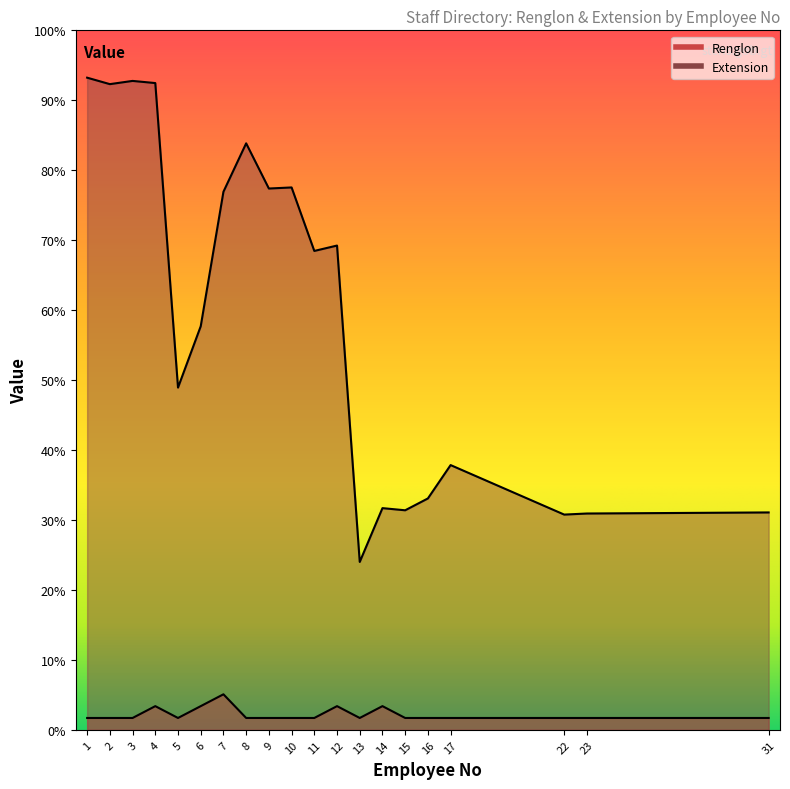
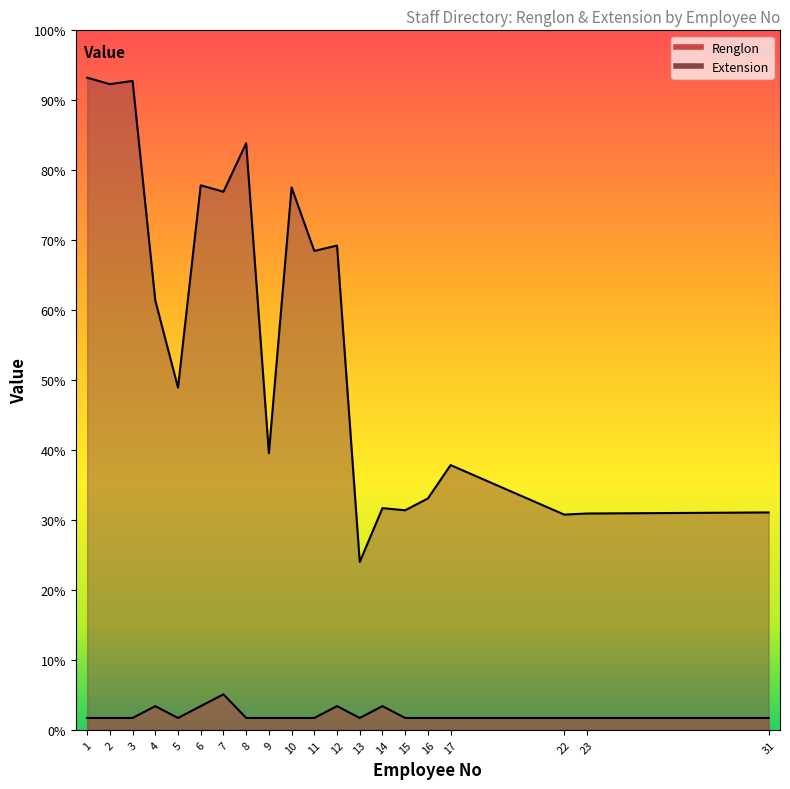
  {
    "Renglon": {
      "1": "2%",
      "2": "2%",
      "3": "2%",
      "4": "3%",
      "5": "2%",
      "6": "3%",
      "7": "5%",
      "8": "2%",
      "9": "2%",
      "10": "2%",
      "11": "2%",
      "12": "3%",
      "13": "2%",
      "14": "3%",
      "15": "2%",
      "16": "2%",
      "17": "2%",
      "22": "2%",
      "23": "2%",
      "31": "2%"
    },
    "Extension": {
      "1": "93%",
      "2": "92%",
      "3": "93%",
-     "4": "92%",
+     "4": "61%",
      "5": "49%",
-     "6": "58%",
+     "6": "78%",
      "7": "77%",
      "8": "84%",
-     "9": "77%",
+     "9": "40%",
      "10": "78%",
      "11": "68%",
      "12": "69%",
      "13": "24%",
      "14": "32%",
      "15": "31%",
      "16": "33%",
      "17": "38%",
      "22": "31%",
      "23": "31%",
      "31": "31%"
    }
  }
